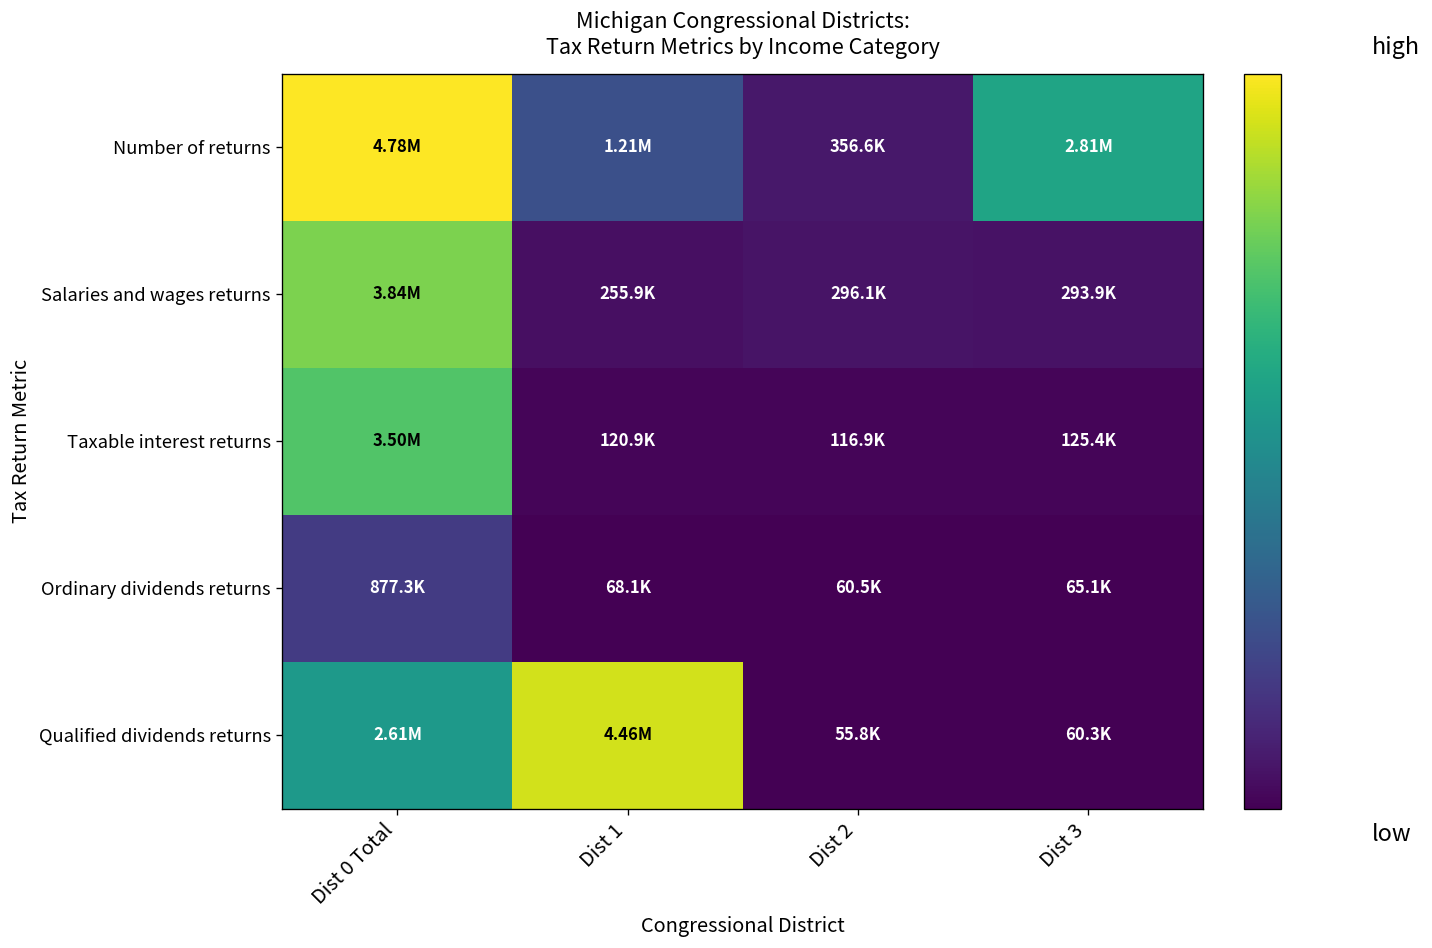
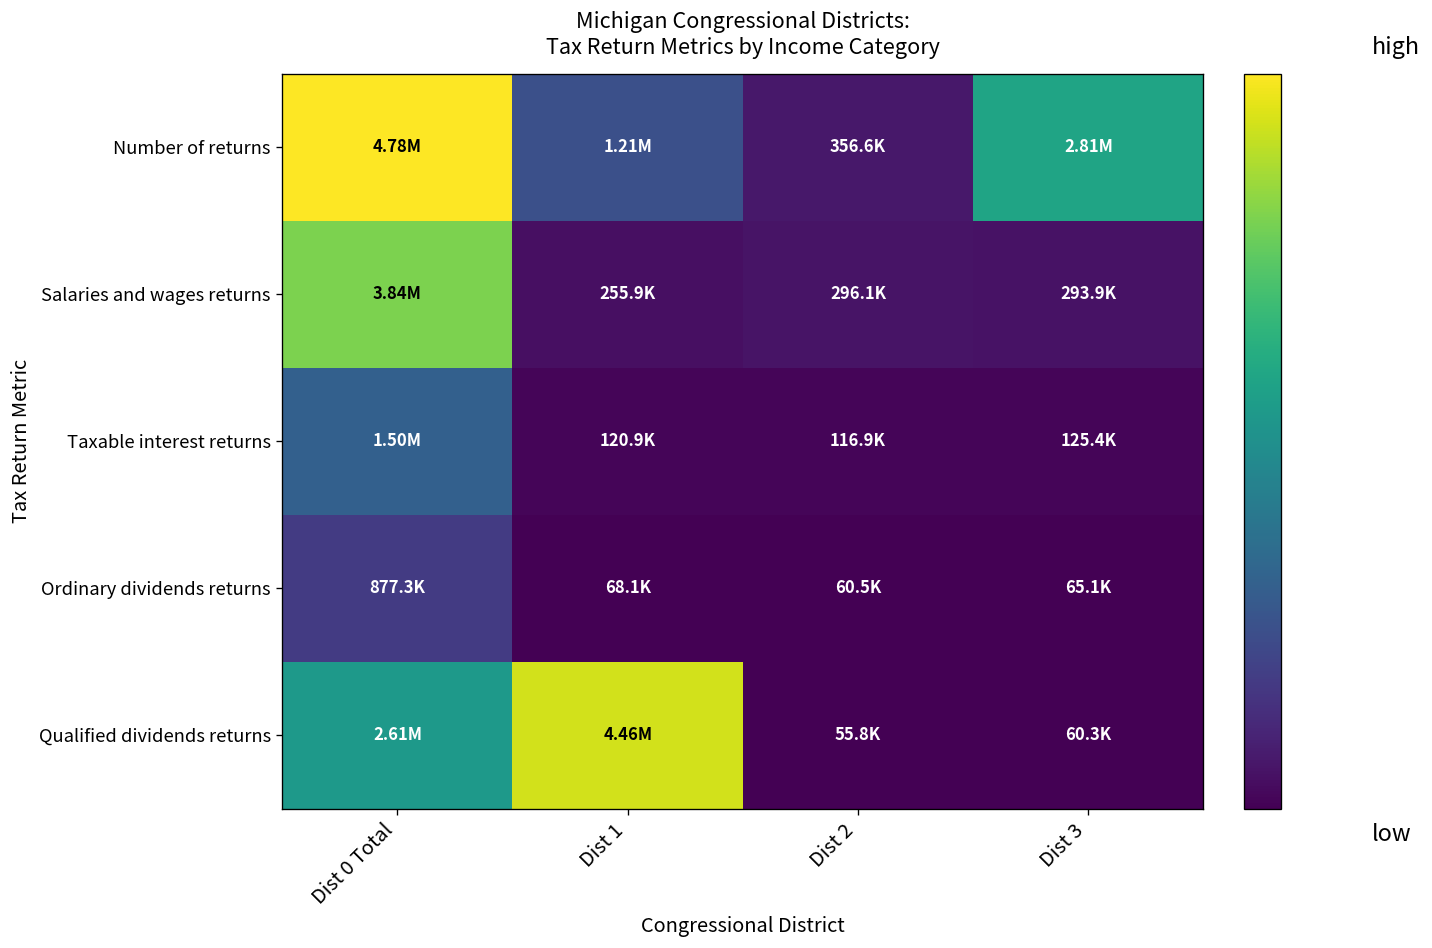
  {
    "Number of returns": {
      "Dist 0 Total": "4.78M",
      "Dist 1": "1.21M",
      "Dist 2": "356.6K",
      "Dist 3": "2.81M"
    },
    "Salaries and wages returns": {
      "Dist 0 Total": "3.84M",
      "Dist 1": "255.9K",
      "Dist 2": "296.1K",
      "Dist 3": "293.9K"
    },
    "Taxable interest returns": {
-     "Dist 0 Total": "3.50M",
+     "Dist 0 Total": "1.50M",
      "Dist 1": "120.9K",
      "Dist 2": "116.9K",
      "Dist 3": "125.4K"
    },
    "Ordinary dividends returns": {
      "Dist 0 Total": "877.3K",
      "Dist 1": "68.1K",
      "Dist 2": "60.5K",
      "Dist 3": "65.1K"
    },
    "Qualified dividends returns": {
      "Dist 0 Total": "2.61M",
      "Dist 1": "4.46M",
      "Dist 2": "55.8K",
      "Dist 3": "60.3K"
    }
  }
